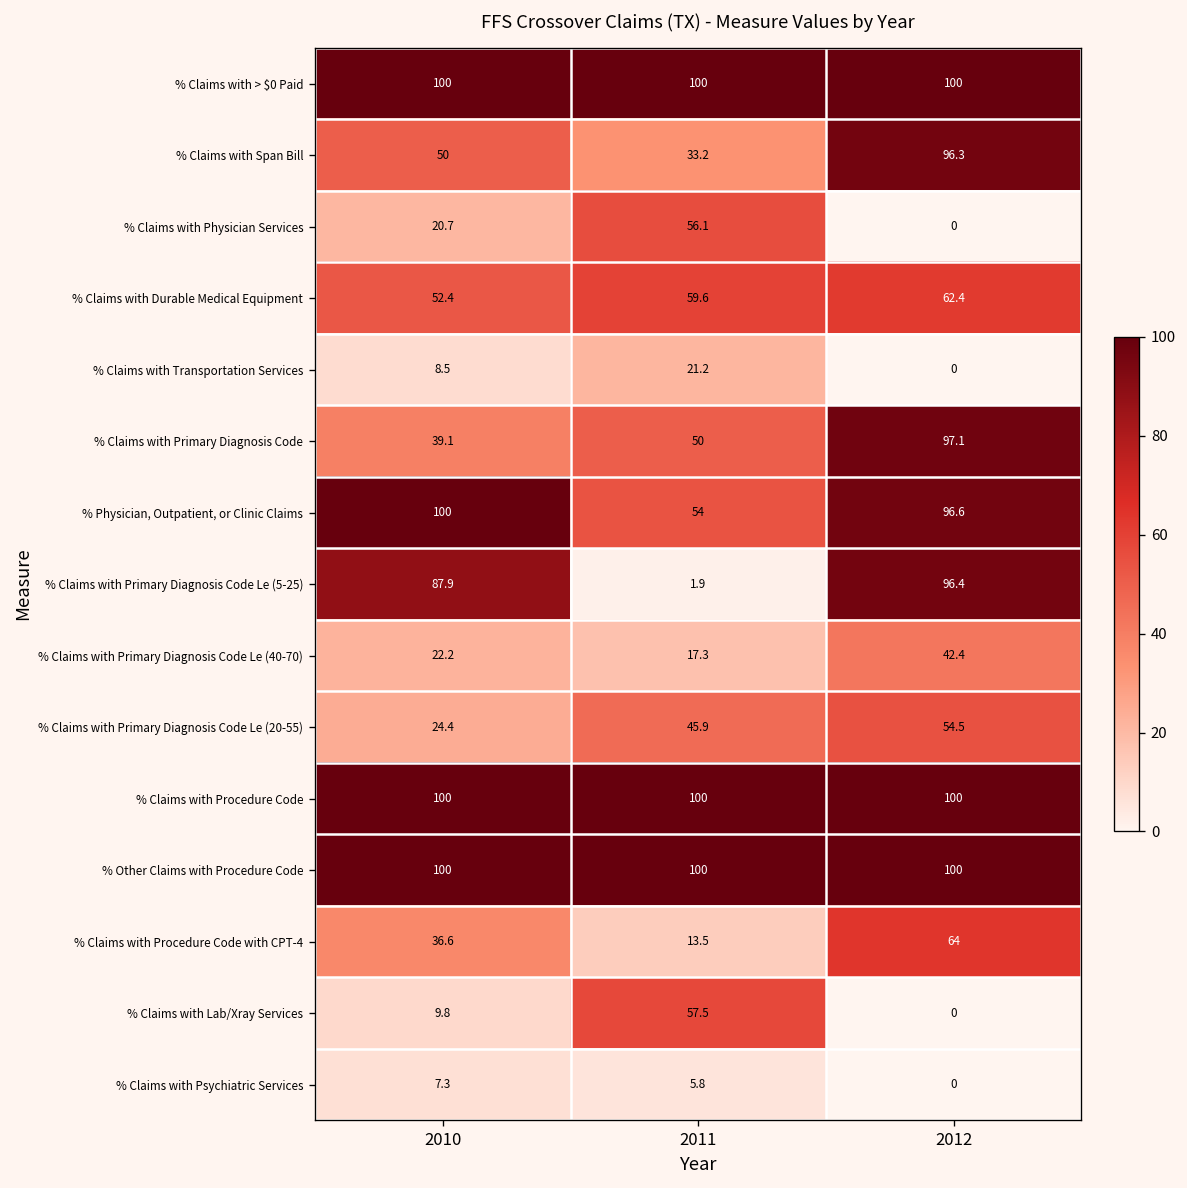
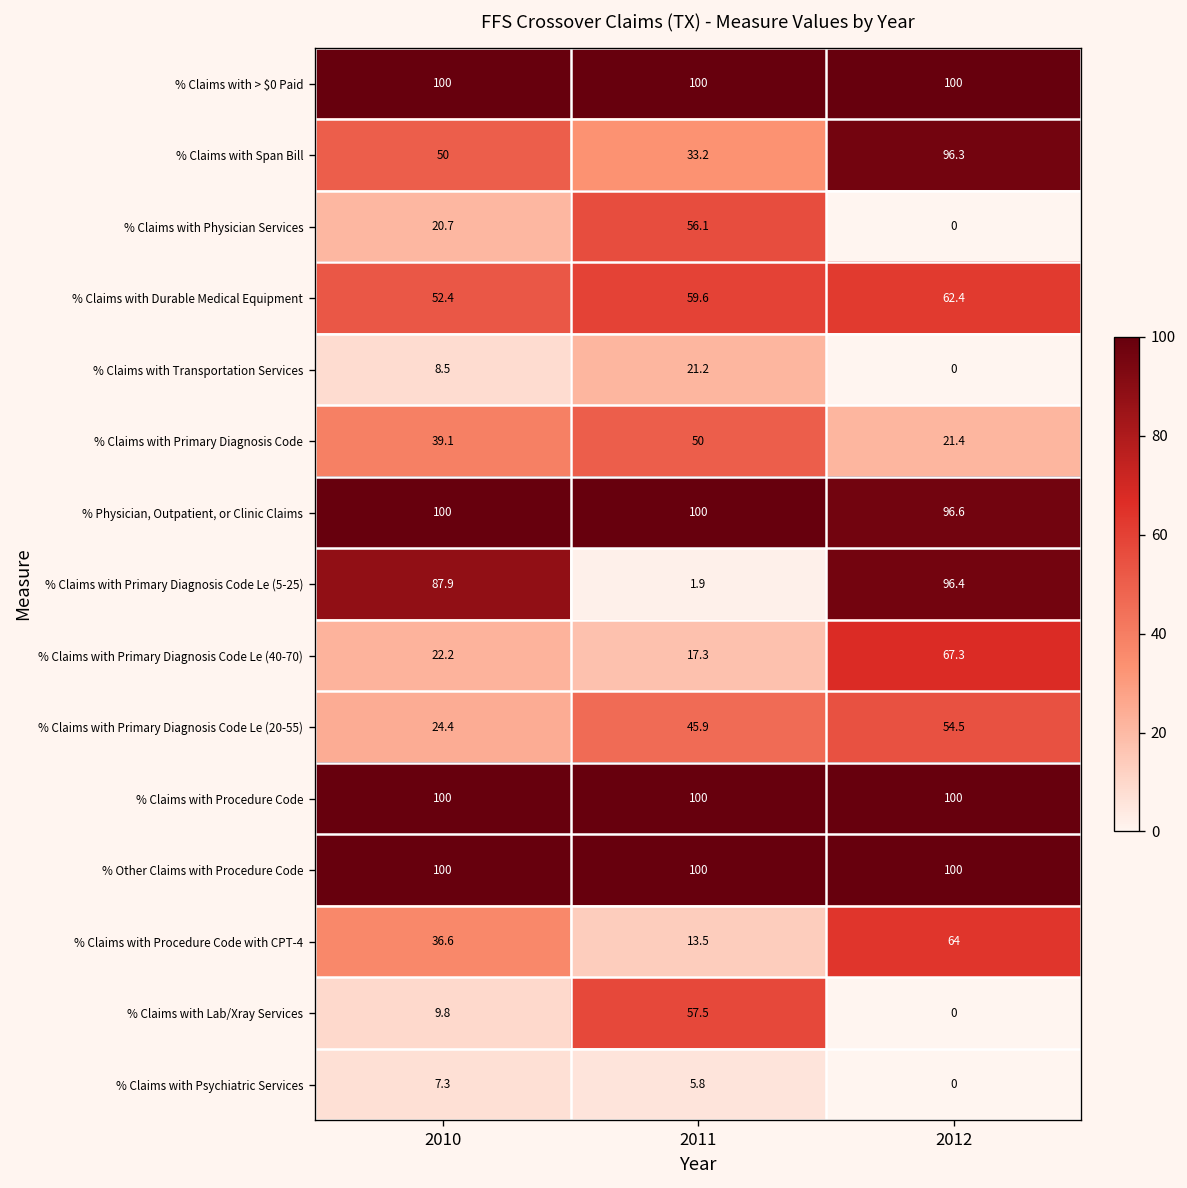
  {
    "% Claims with > $0 Paid": {
      "2010": 100,
      "2011": 100,
      "2012": 100
    },
    "% Claims with Span Bill": {
      "2010": 50,
      "2011": 33.2,
      "2012": 96.3
    },
    "% Claims with Physician Services": {
      "2010": 20.7,
      "2011": 56.1,
      "2012": 0
    },
    "% Claims with Durable Medical Equipment": {
      "2010": 52.4,
      "2011": 59.6,
      "2012": 62.4
    },
    "% Claims with Transportation Services": {
      "2010": 8.5,
      "2011": 21.2,
      "2012": 0
    },
    "% Claims with Primary Diagnosis Code": {
      "2010": 39.1,
      "2011": 50,
-     "2012": 97.1
+     "2012": 21.4
    },
    "% Physician, Outpatient, or Clinic Claims": {
      "2010": 100,
-     "2011": 54,
+     "2011": 100,
      "2012": 96.6
    },
    "% Claims with Primary Diagnosis Code Le (5-25)": {
      "2010": 87.9,
      "2011": 1.9,
      "2012": 96.4
    },
    "% Claims with Primary Diagnosis Code Le (40-70)": {
      "2010": 22.2,
      "2011": 17.3,
-     "2012": 42.4
+     "2012": 67.3
    },
    "% Claims with Primary Diagnosis Code Le (20-55)": {
      "2010": 24.4,
      "2011": 45.9,
      "2012": 54.5
    },
    "% Claims with Procedure Code": {
      "2010": 100,
      "2011": 100,
      "2012": 100
    },
    "% Other Claims with Procedure Code": {
      "2010": 100,
      "2011": 100,
      "2012": 100
    },
    "% Claims with Procedure Code with CPT-4": {
      "2010": 36.6,
      "2011": 13.5,
      "2012": 64
    },
    "% Claims with Lab/Xray Services": {
      "2010": 9.8,
      "2011": 57.5,
      "2012": 0
    },
    "% Claims with Psychiatric Services": {
      "2010": 7.3,
      "2011": 5.8,
      "2012": 0
    }
  }
